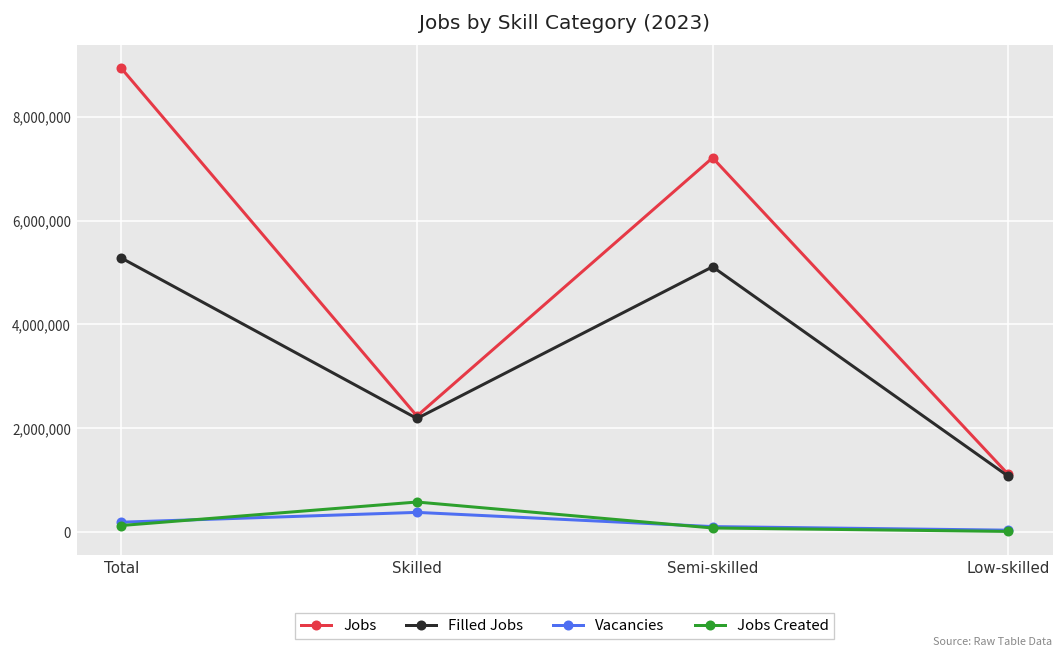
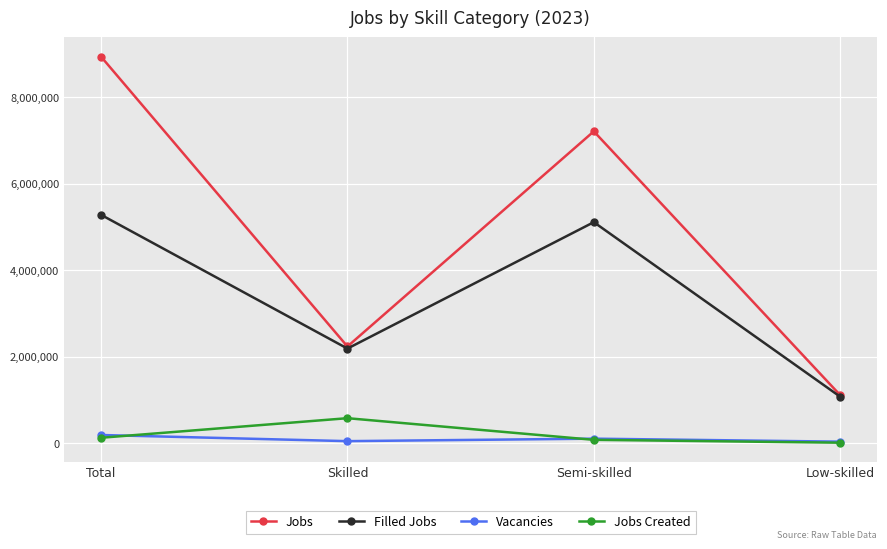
  {
    "Jobs": {
      "Total": "8,900,000",
      "Semi-skilled": "7,200,000"
    },
    "Filled Jobs": {
      "Total": "5,300,000",
      "Semi-skilled": "5,100,000"
    },
    "Vacancies": {
      "Total": "200,000",
-     "Skilled": "400,000"
+     "Skilled": "0"
    },
    "Jobs Created": {
      "Total": "100,000",
      "Skilled": "600,000"
    }
  }
